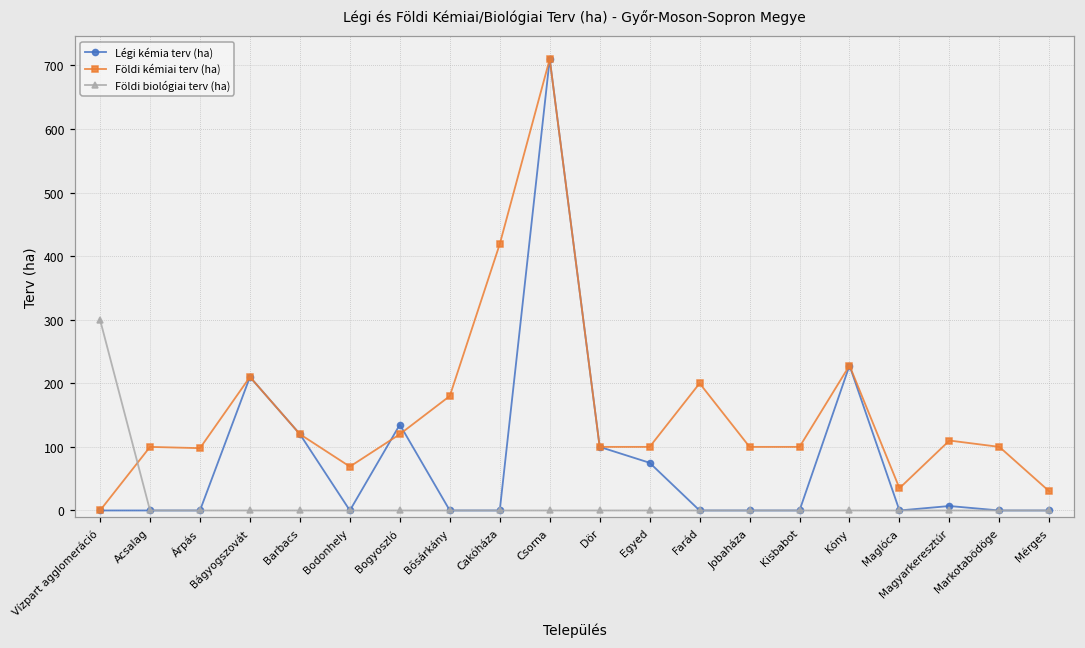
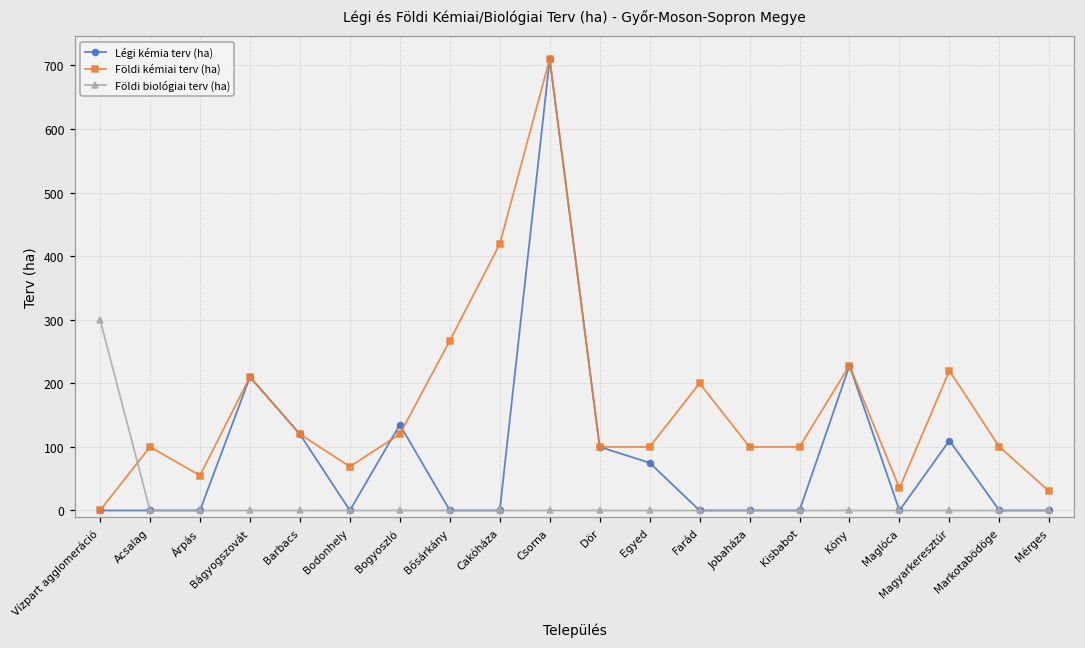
  {
    "Légi kémia terv (ha)": {
      "Bogyoszló": 140,
      "Egyed": 80,
-     "Magyarkeresztúr": 10
+     "Magyarkeresztúr": 110
    },
    "Földi kémiai terv (ha)": {
      "Acsalag": 100,
-     "Árpás": 100,
+     "Árpás": 60,
      "Bodonhely": 70,
      "Bogyoszló": 120,
-     "Bősárkány": 180,
+     "Bősárkány": 270,
      "Cakóháza": 420,
      "Egyed": 100,
      "Farád": 200,
      "Jobaháza": 100,
      "Kisbabot": 100,
      "Maglóca": 40,
-     "Magyarkeresztúr": 110,
+     "Magyarkeresztúr": 220,
      "Markotabödöge": 100,
      "Mérges": 30
    },
    "Földi biológiai terv (ha)": {
      "Vízpart agglomeráció": 300,
      "Bágyogszovát": 0,
      "Barbacs": 0,
      "Bogyoszló": 0,
      "Csorna": 0,
      "Dör": 0,
      "Egyed": 0,
      "Kóny": 0,
      "Magyarkeresztúr": 0
    }
  }
